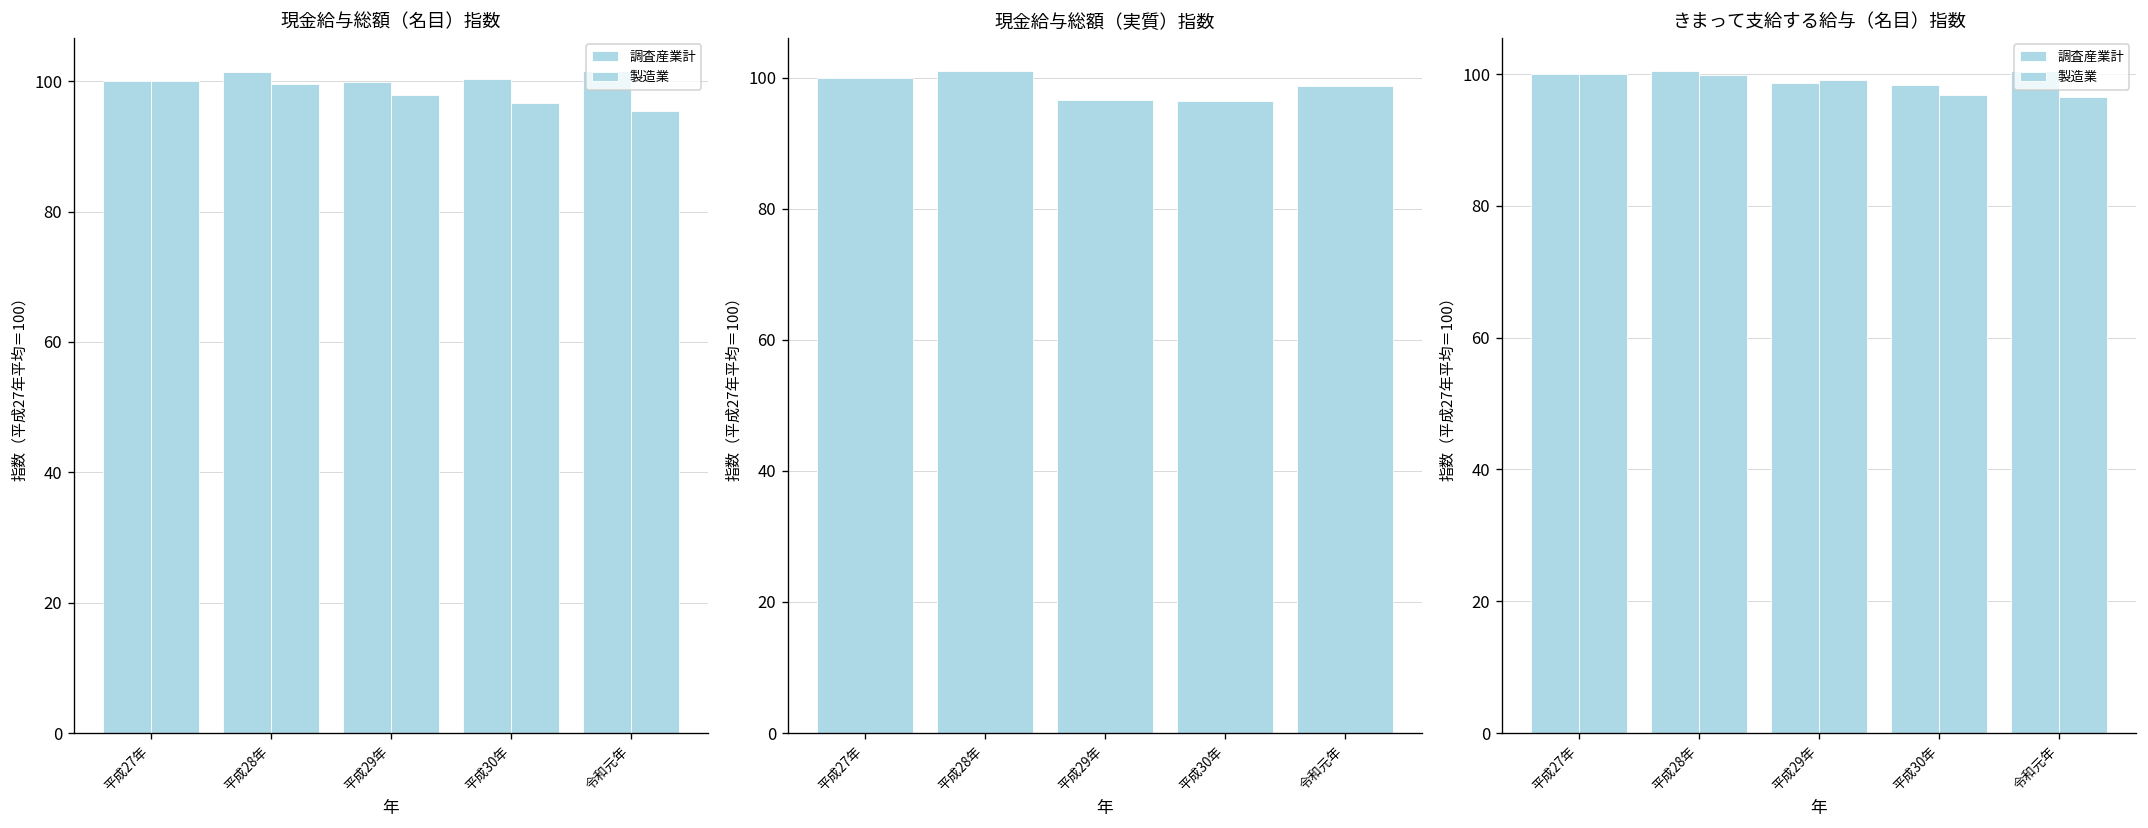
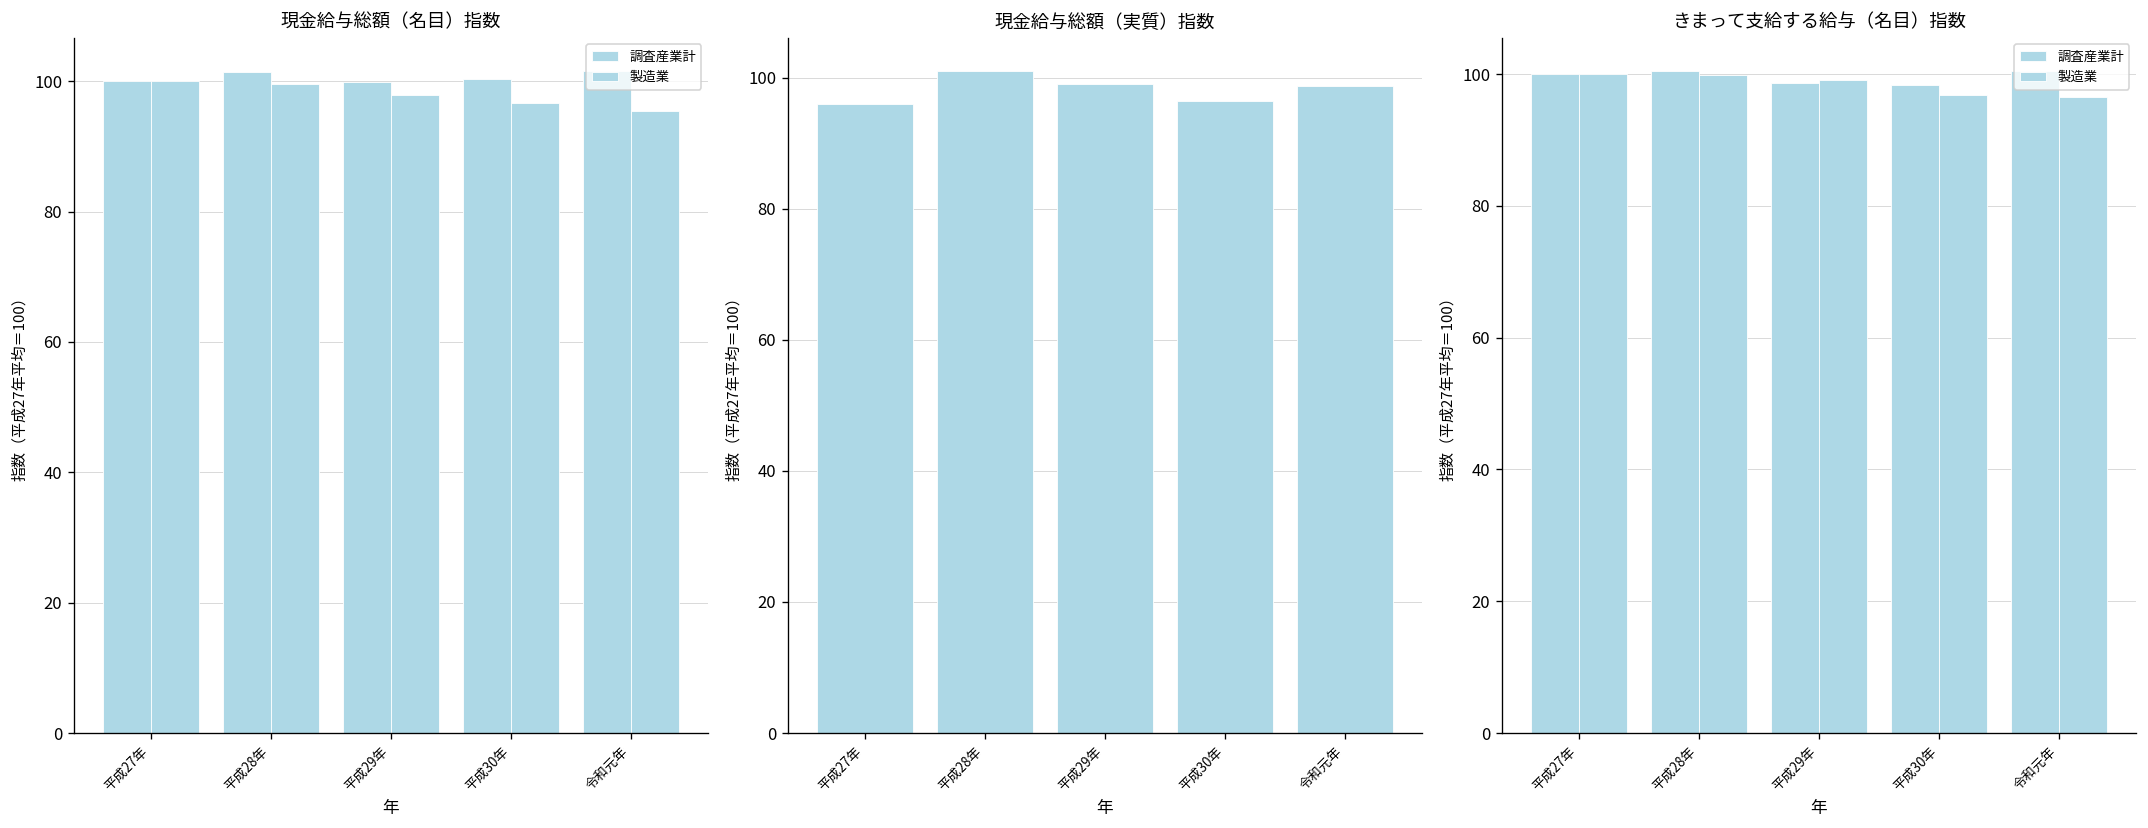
  {
    "現金給与総額（実質）指数": {
-     "平成27年": 100,
+     "平成27年": 96,
      "平成28年": 101,
-     "平成29年": 97,
+     "平成29年": 99,
      "平成30年": 97,
      "令和元年": 99
    }
  }
